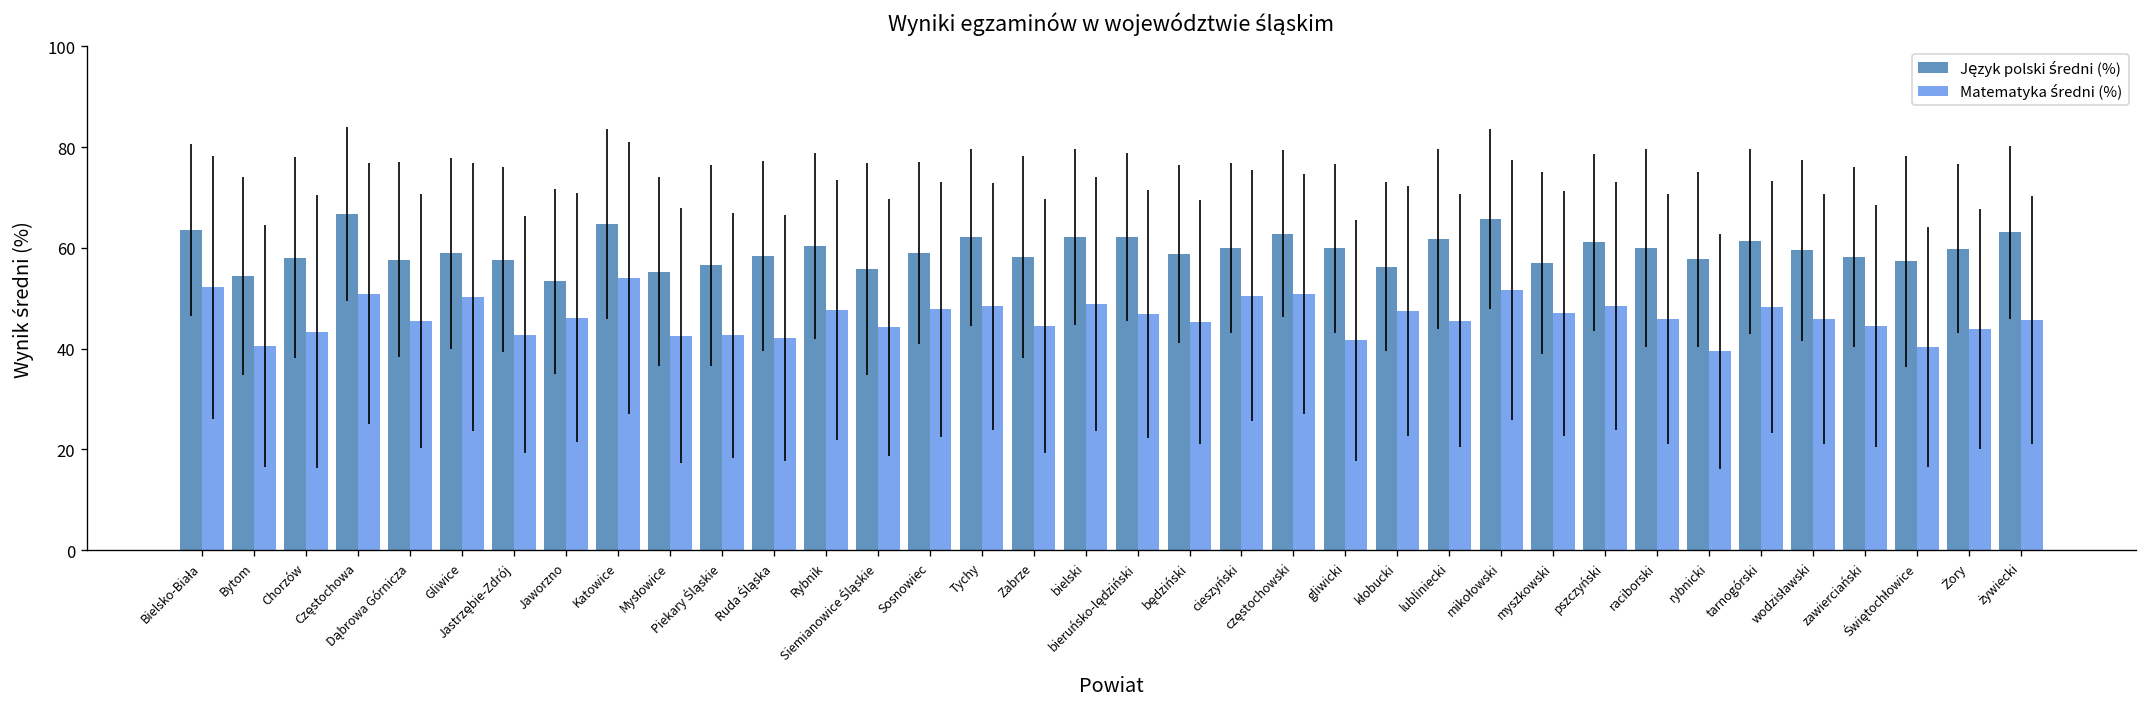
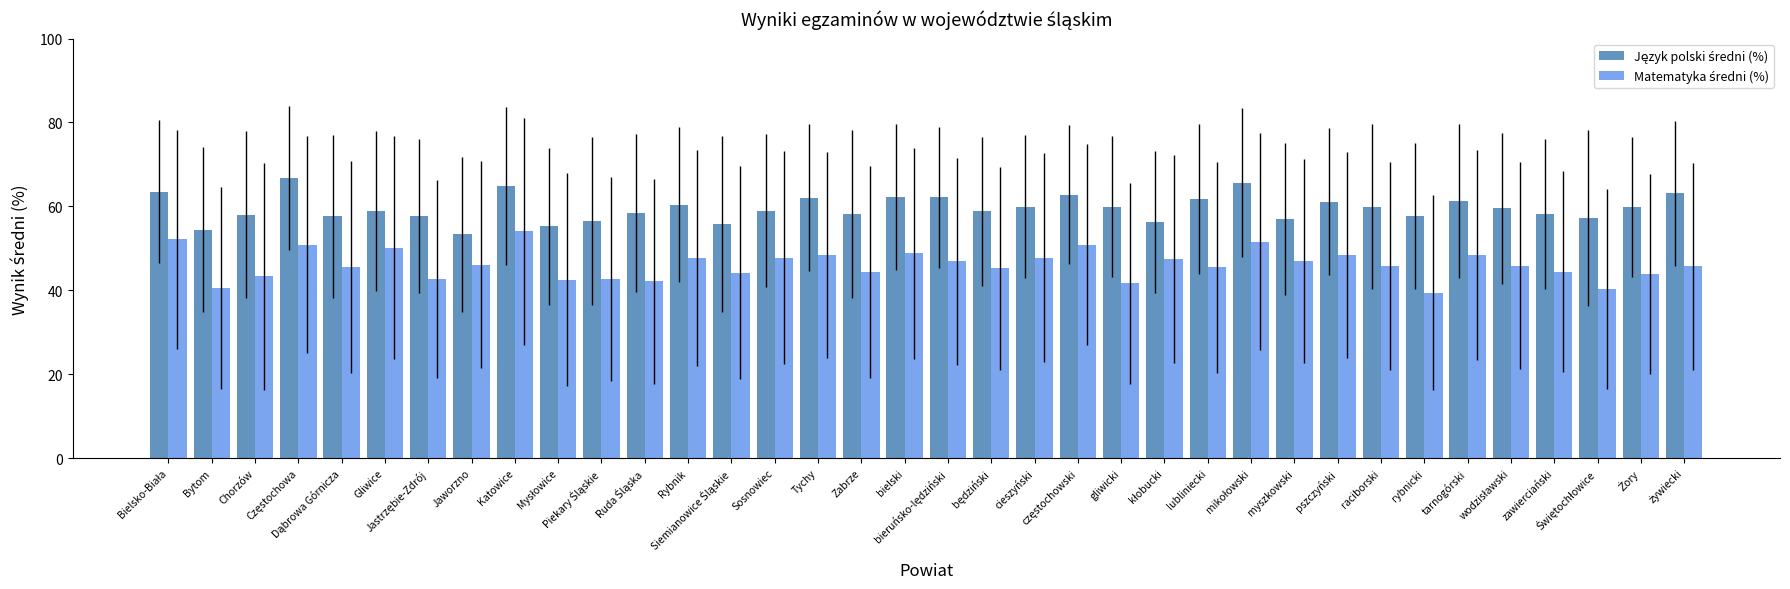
  {
    "Język polski średni (%)": {
      "Bielsko-Biała": 64,
      "Bytom": 54,
      "Chorzów": 58,
      "Częstochowa": 67,
      "Dąbrowa Górnicza": 58,
      "Gliwice": 59,
      "Jastrzębie-Zdrój": 58,
      "Jaworzno": 53,
      "Katowice": 65,
      "Mysłowice": 55,
      "Piekary Śląskie": 57,
      "Ruda Śląska": 58,
      "Rybnik": 60,
      "Siemianowice Śląskie": 56,
      "Sosnowiec": 59,
      "Tychy": 62,
      "Zabrze": 58,
      "bielski": 62,
      "bieruńsko-lędziński": 62,
      "będziński": 59,
      "cieszyński": 60,
      "częstochowski": 63,
      "gliwicki": 60,
      "kłobucki": 56,
      "lubliniecki": 62,
      "mikołowski": 66,
      "myszkowski": 57,
      "pszczyński": 61,
      "raciborski": 60,
      "rybnicki": 58,
      "tarnogórski": 61,
      "wodzisławski": 60,
      "zawierciański": 58,
      "Świętochłowice": 57,
      "Żory": 60,
      "żywiecki": 63
    },
    "Matematyka średni (%)": {
      "Bielsko-Biała": 52,
      "Bytom": 41,
      "Chorzów": 43,
      "Częstochowa": 51,
      "Dąbrowa Górnicza": 46,
      "Gliwice": 50,
      "Jastrzębie-Zdrój": 43,
      "Jaworzno": 46,
      "Katowice": 54,
      "Mysłowice": 43,
      "Piekary Śląskie": 43,
      "Ruda Śląska": 42,
      "Rybnik": 48,
      "Siemianowice Śląskie": 44,
      "Sosnowiec": 48,
      "Tychy": 48,
      "Zabrze": 44,
      "bielski": 49,
      "bieruńsko-lędziński": 47,
      "będziński": 45,
-     "cieszyński": 51,
+     "cieszyński": 48,
      "częstochowski": 51,
      "gliwicki": 42,
      "kłobucki": 47,
      "lubliniecki": 46,
      "mikołowski": 52,
      "myszkowski": 47,
      "pszczyński": 48,
      "raciborski": 46,
      "rybnicki": 39,
      "tarnogórski": 48,
      "wodzisławski": 46,
      "zawierciański": 44,
      "Świętochłowice": 40,
      "Żory": 44,
      "żywiecki": 46
    }
  }
